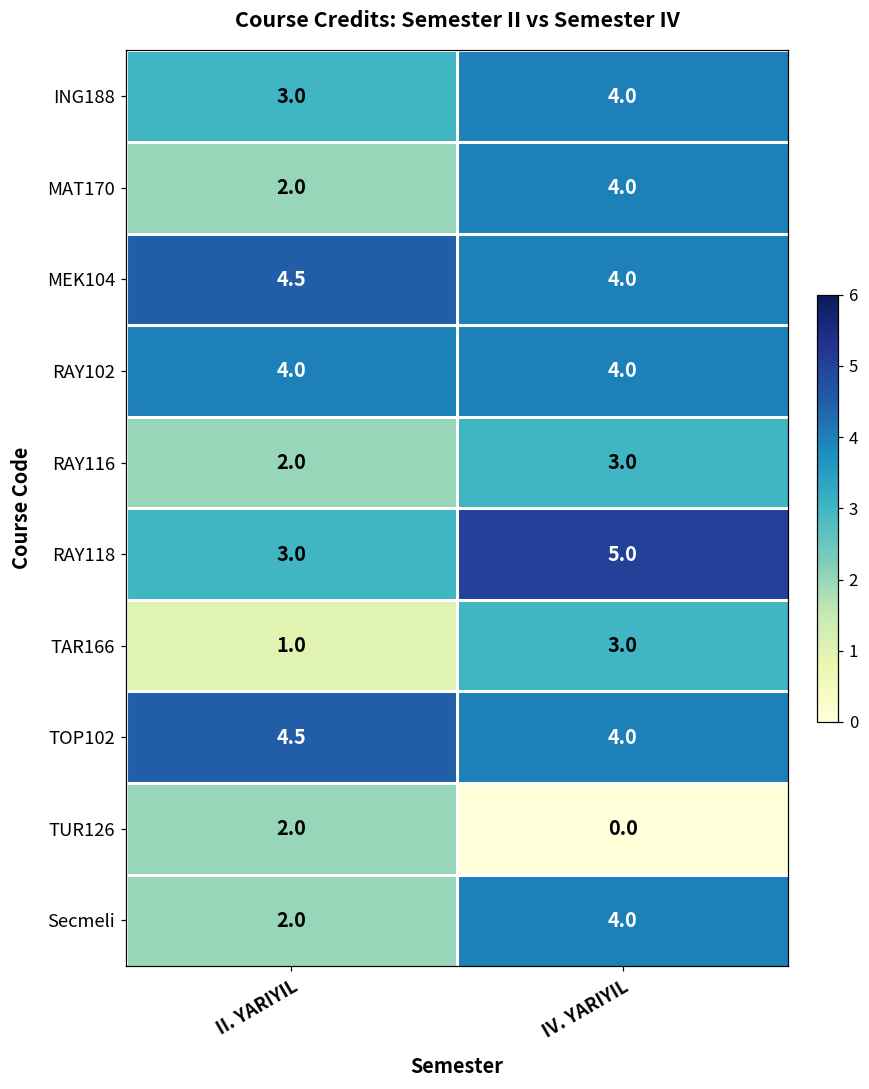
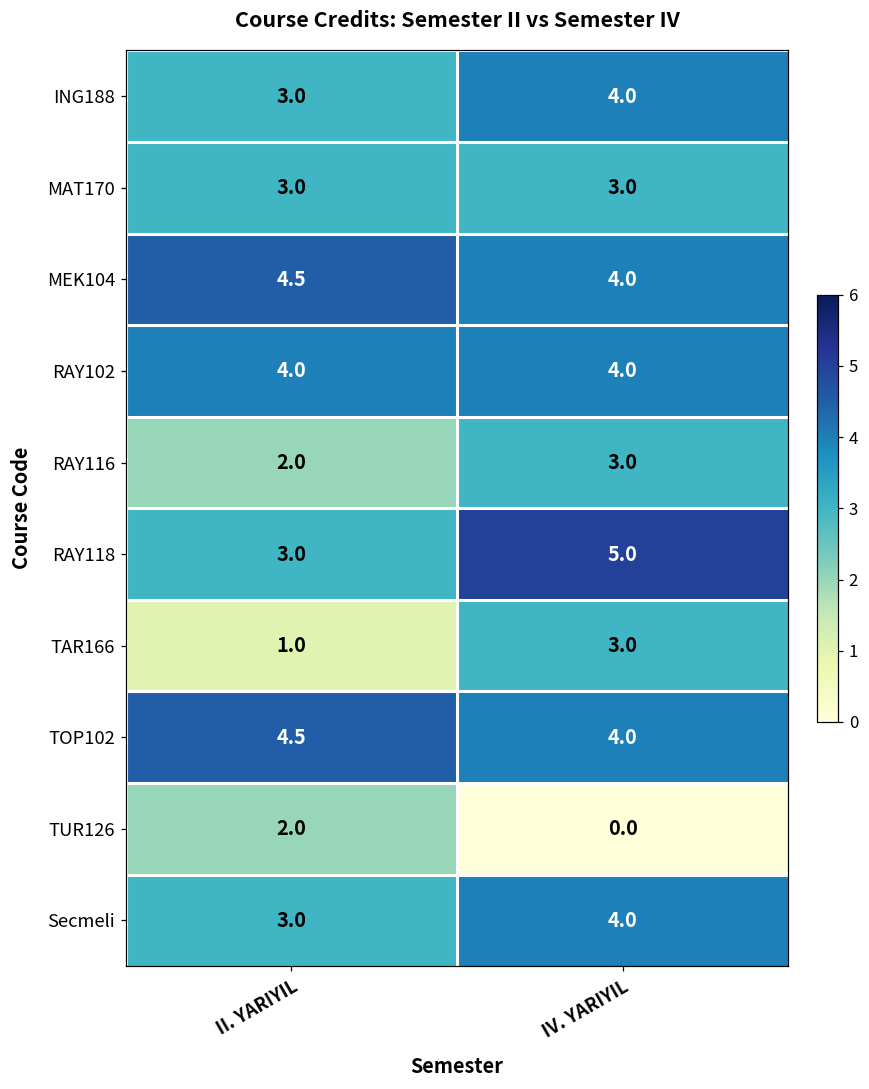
  {
    "ING188": {
      "II. YARIYIL": 3.0,
      "IV. YARIYIL": 4.0
    },
    "MAT170": {
-     "II. YARIYIL": 2.0,
-     "IV. YARIYIL": 4.0
+     "II. YARIYIL": 3.0,
+     "IV. YARIYIL": 3.0
    },
    "MEK104": {
      "II. YARIYIL": 4.5,
      "IV. YARIYIL": 4.0
    },
    "RAY102": {
      "II. YARIYIL": 4.0,
      "IV. YARIYIL": 4.0
    },
    "RAY116": {
      "II. YARIYIL": 2.0,
      "IV. YARIYIL": 3.0
    },
    "RAY118": {
      "II. YARIYIL": 3.0,
      "IV. YARIYIL": 5.0
    },
    "TAR166": {
      "II. YARIYIL": 1.0,
      "IV. YARIYIL": 3.0
    },
    "TOP102": {
      "II. YARIYIL": 4.5,
      "IV. YARIYIL": 4.0
    },
    "TUR126": {
      "II. YARIYIL": 2.0,
      "IV. YARIYIL": 0.0
    },
    "Secmeli": {
-     "II. YARIYIL": 2.0,
+     "II. YARIYIL": 3.0,
      "IV. YARIYIL": 4.0
    }
  }
